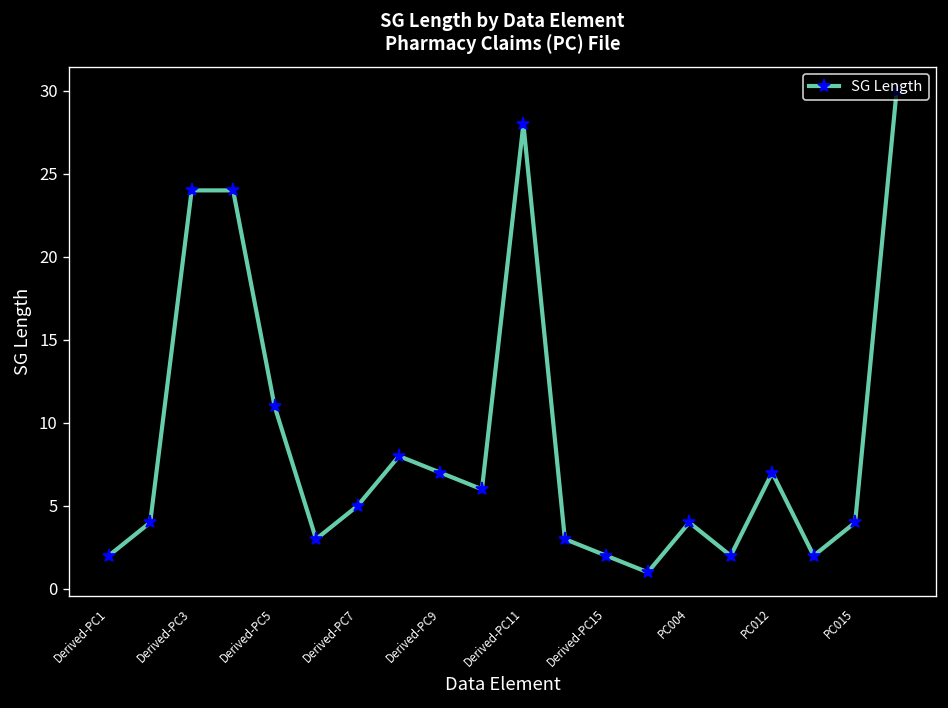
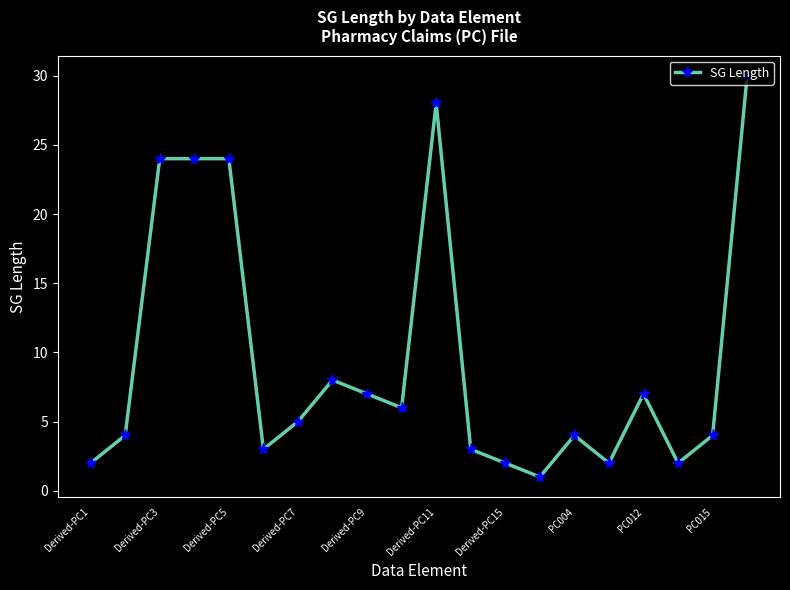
  {
    "Derived-PC1": 2,
    "Derived-PC3": 24,
-   "Derived-PC5": 11,
+   "Derived-PC5": 24,
    "Derived-PC7": 5,
    "Derived-PC9": 7,
    "Derived-PC11": 28,
    "Derived-PC15": 2,
    "PC004": 4,
    "PC012": 7,
    "PC015": 4
  }
